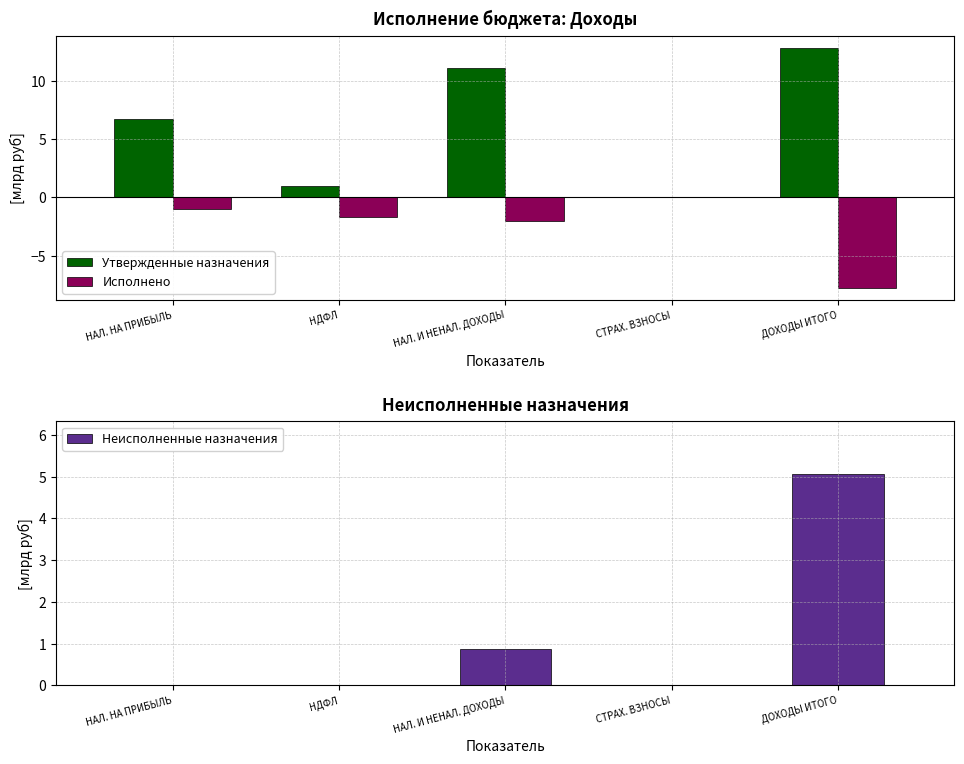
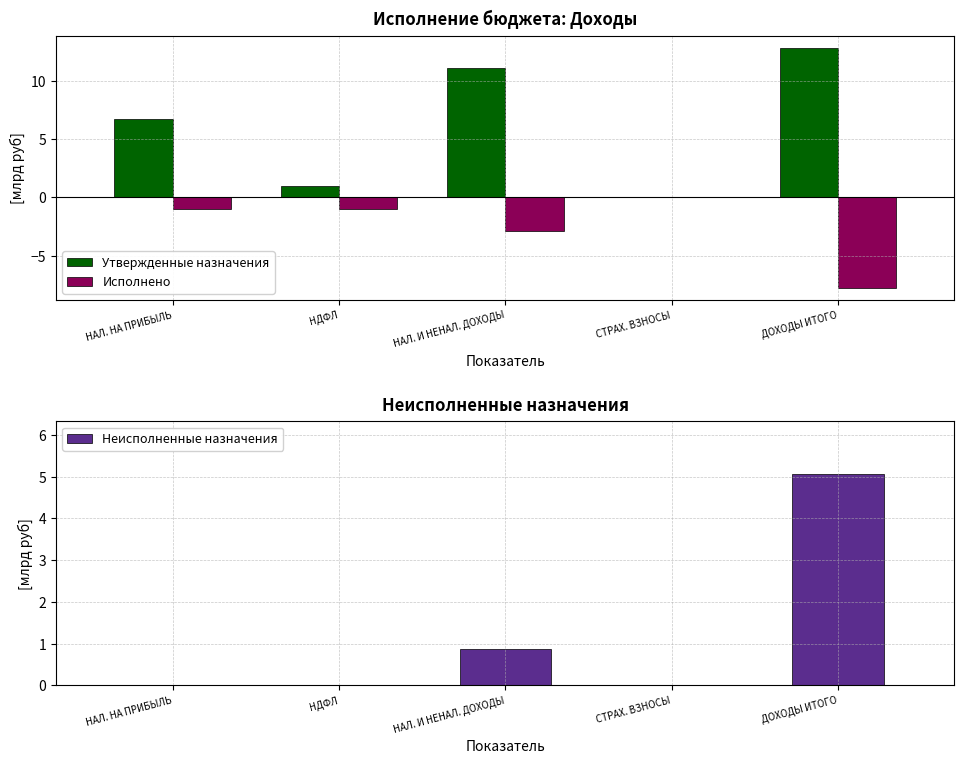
  {
    "Исполнение бюджета: Доходы": {
      "Утвержденные назначения": {
        "НАЛ. НА ПРИБЫЛЬ": 6.7,
        "НДФЛ": 1.0,
        "НАЛ. И НЕНАЛ. ДОХОДЫ": 11.1,
        "СТРАХ. ВЗНОСЫ": 0.0,
        "ДОХОДЫ ИТОГО": 12.8
      },
      "Исполнено": {
        "НАЛ. НА ПРИБЫЛЬ": -1.0,
-       "НДФЛ": -1.7,
-       "НАЛ. И НЕНАЛ. ДОХОДЫ": -2.0,
+       "НДФЛ": -1.0,
+       "НАЛ. И НЕНАЛ. ДОХОДЫ": -2.9,
        "СТРАХ. ВЗНОСЫ": 0.0,
        "ДОХОДЫ ИТОГО": -7.7
      }
    },
    "Неисполненные назначения": {
      "НАЛ. И НЕНАЛ. ДОХОДЫ": 0.9,
      "СТРАХ. ВЗНОСЫ": 0.0,
      "ДОХОДЫ ИТОГО": 5.1
    }
  }
